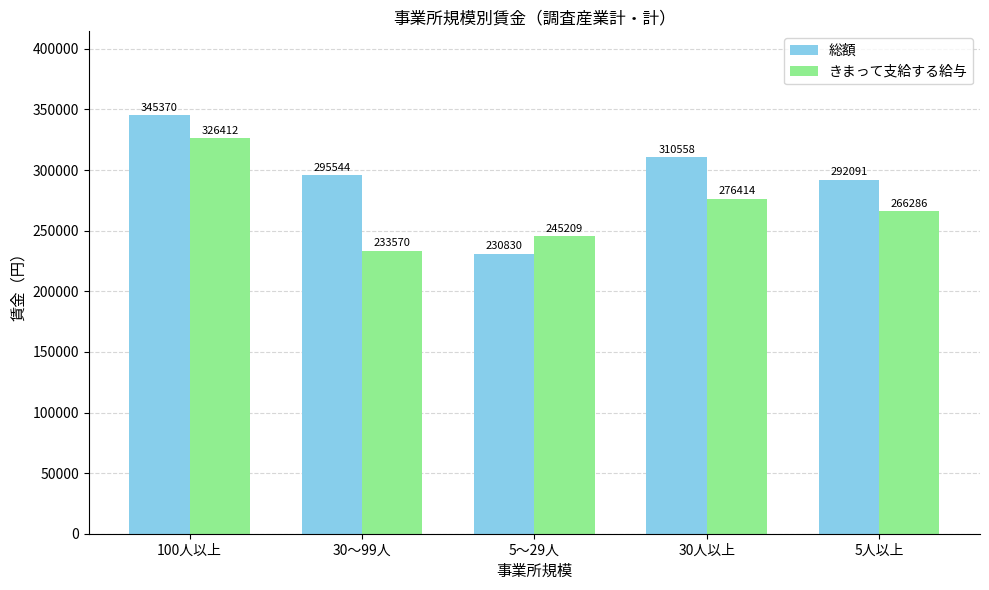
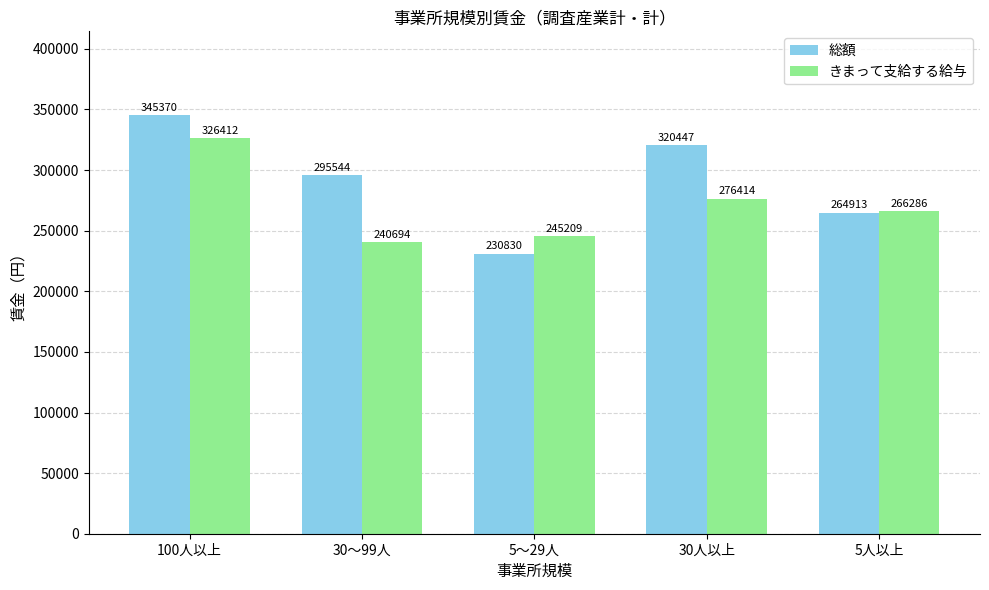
  {
    "総額": {
      "100人以上": 345370,
      "30～99人": 295544,
      "5～29人": 230830,
-     "30人以上": 310558,
-     "5人以上": 292091
+     "30人以上": 320447,
+     "5人以上": 264913
    },
    "きまって支給する給与": {
      "100人以上": 326412,
-     "30～99人": 233570,
+     "30～99人": 240694,
      "5～29人": 245209,
      "30人以上": 276414,
      "5人以上": 266286
    }
  }
